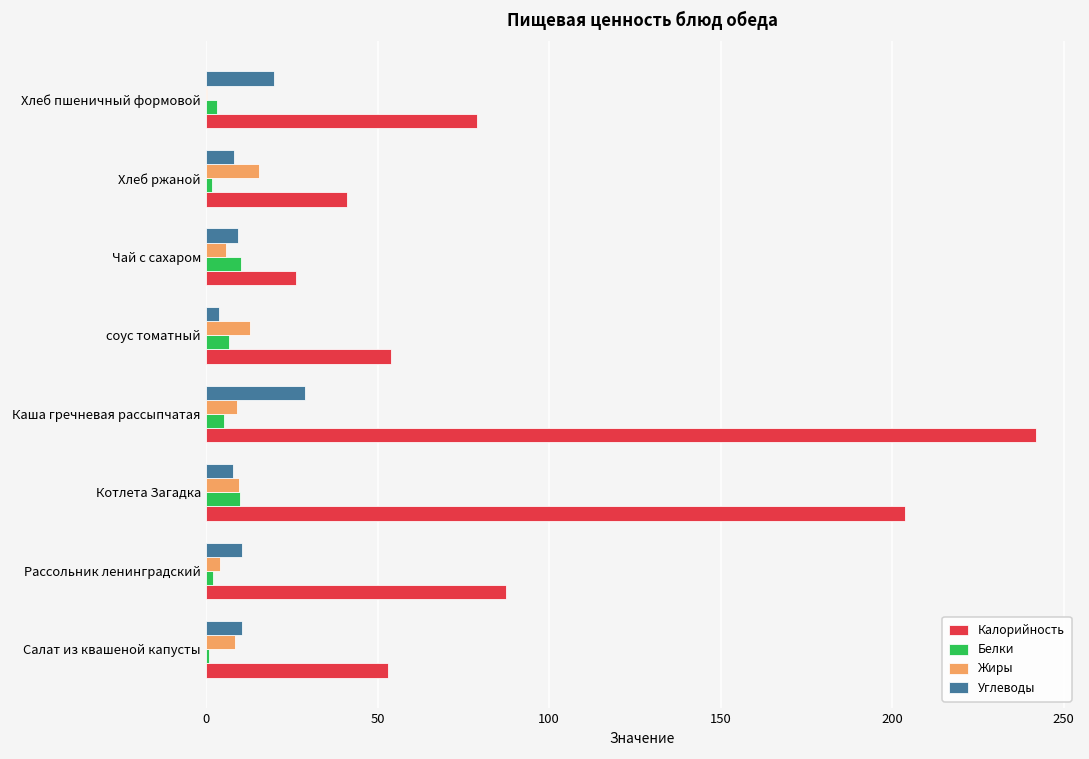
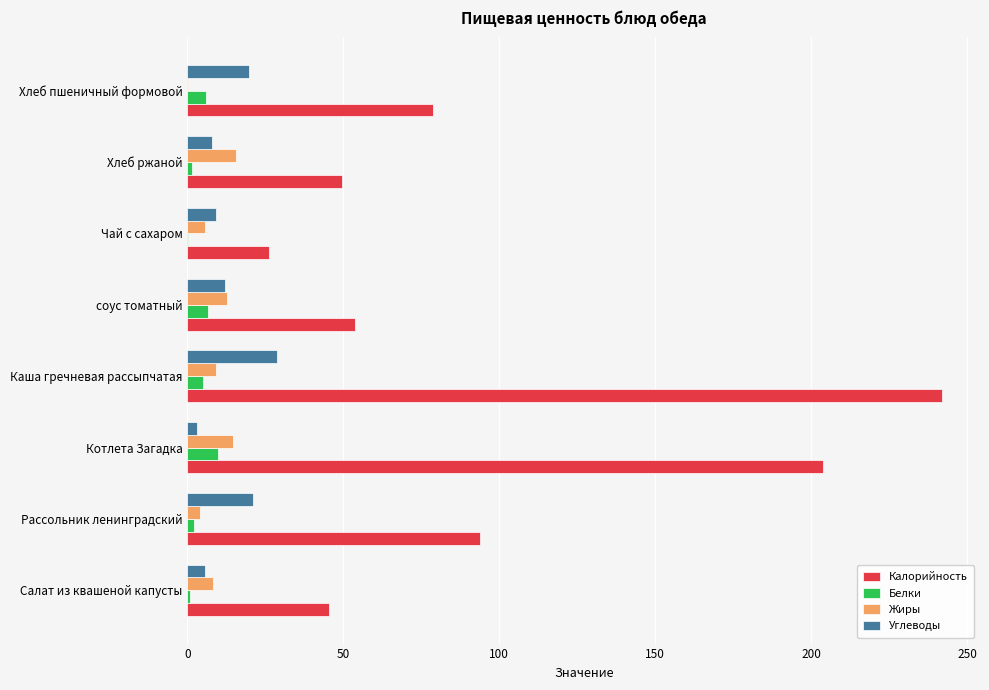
  {
    "Калорийность": {
      "Хлеб пшеничный формовой": 79,
-     "Хлеб ржаной": 41,
+     "Хлеб ржаной": 49,
      "Чай с сахаром": 26,
      "соус томатный": 54,
      "Каша гречневая рассыпчатая": 242,
      "Котлета Загадка": 204,
-     "Рассольник ленинградский": 88,
-     "Салат из квашеной капусты": 53
+     "Рассольник ленинградский": 94,
+     "Салат из квашеной капусты": 45
    },
    "Белки": {
-     "Хлеб пшеничный формовой": 3,
+     "Хлеб пшеничный формовой": 6,
      "Хлеб ржаной": 2,
-     "Чай с сахаром": 10,
+     "Чай с сахаром": 0,
      "соус томатный": 7,
      "Каша гречневая рассыпчатая": 5,
      "Котлета Загадка": 10,
      "Рассольник ленинградский": 2,
      "Салат из квашеной капусты": 1
    },
    "Жиры": {
      "Хлеб ржаной": 16,
      "Чай с сахаром": 6,
      "соус томатный": 13,
      "Каша гречневая рассыпчатая": 9,
-     "Котлета Загадка": 10,
+     "Котлета Загадка": 15,
      "Рассольник ленинградский": 4,
      "Салат из квашеной капусты": 8
    },
    "Углеводы": {
      "Хлеб пшеничный формовой": 20,
      "Хлеб ржаной": 8,
      "Чай с сахаром": 9,
-     "соус томатный": 4,
+     "соус томатный": 12,
      "Каша гречневая рассыпчатая": 29,
-     "Котлета Загадка": 8,
-     "Рассольник ленинградский": 11,
-     "Салат из квашеной капусты": 10
+     "Котлета Загадка": 3,
+     "Рассольник ленинградский": 21,
+     "Салат из квашеной капусты": 6
    }
  }
